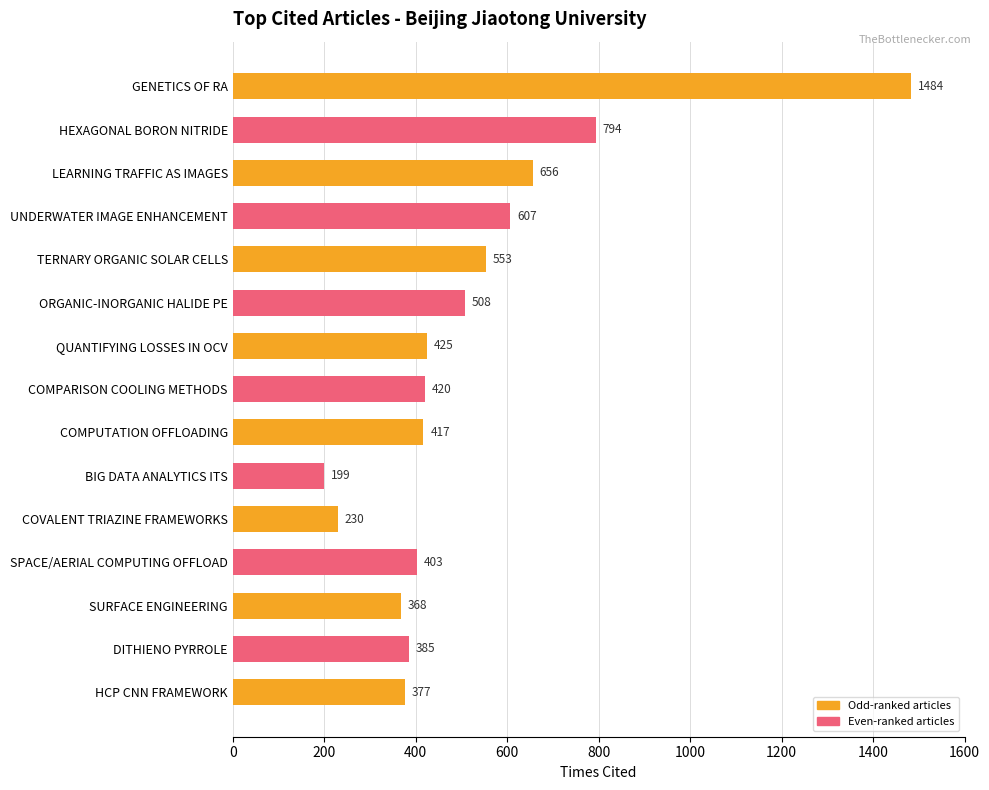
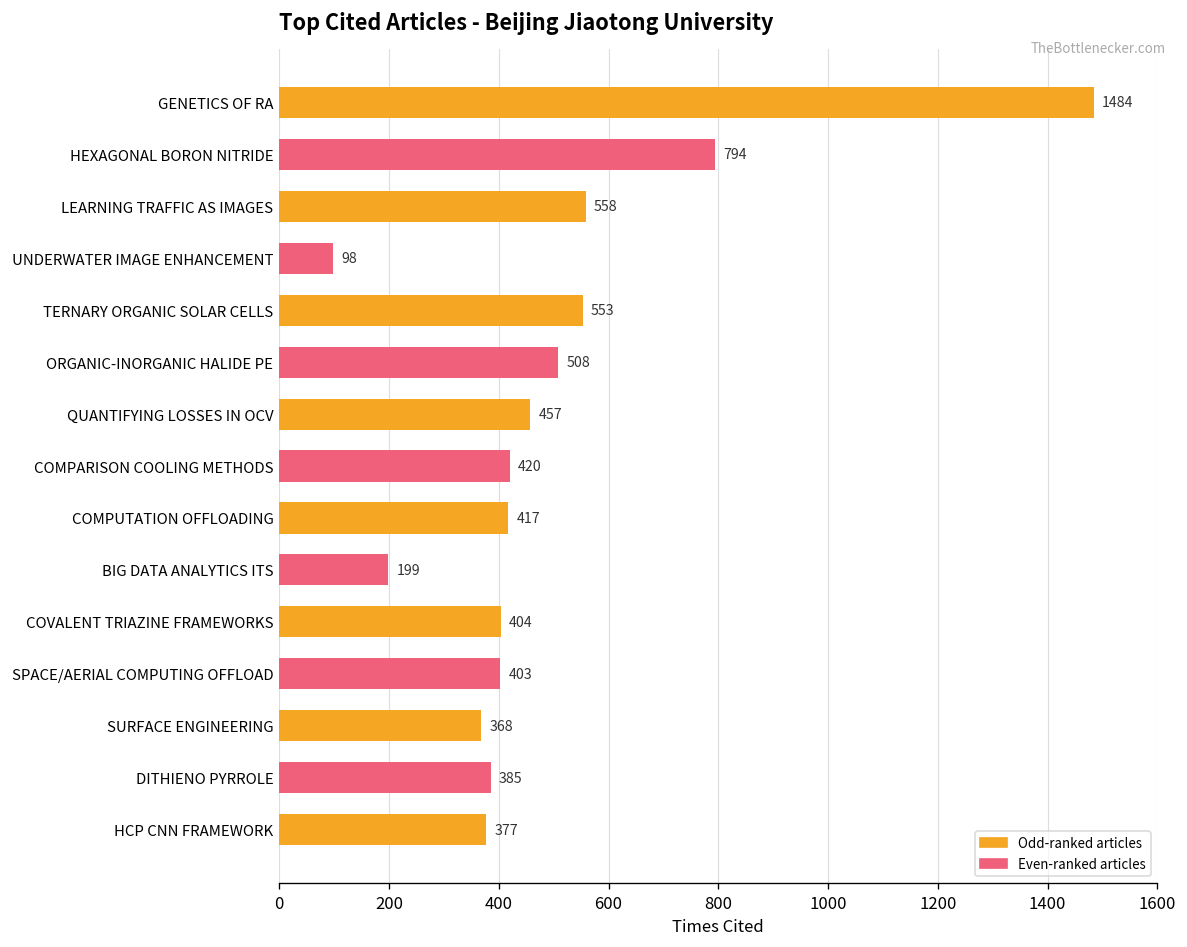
  {
    "GENETICS OF RA": 1484,
    "HEXAGONAL BORON NITRIDE": 794,
-   "LEARNING TRAFFIC AS IMAGES": 656,
-   "UNDERWATER IMAGE ENHANCEMENT": 607,
+   "LEARNING TRAFFIC AS IMAGES": 558,
+   "UNDERWATER IMAGE ENHANCEMENT": 98,
    "TERNARY ORGANIC SOLAR CELLS": 553,
    "ORGANIC-INORGANIC HALIDE PE": 508,
-   "QUANTIFYING LOSSES IN OCV": 425,
+   "QUANTIFYING LOSSES IN OCV": 457,
    "COMPARISON COOLING METHODS": 420,
    "COMPUTATION OFFLOADING": 417,
    "BIG DATA ANALYTICS ITS": 199,
-   "COVALENT TRIAZINE FRAMEWORKS": 230,
+   "COVALENT TRIAZINE FRAMEWORKS": 404,
    "SPACE/AERIAL COMPUTING OFFLOAD": 403,
    "SURFACE ENGINEERING": 368,
    "DITHIENO PYRROLE": 385,
    "HCP CNN FRAMEWORK": 377
  }
